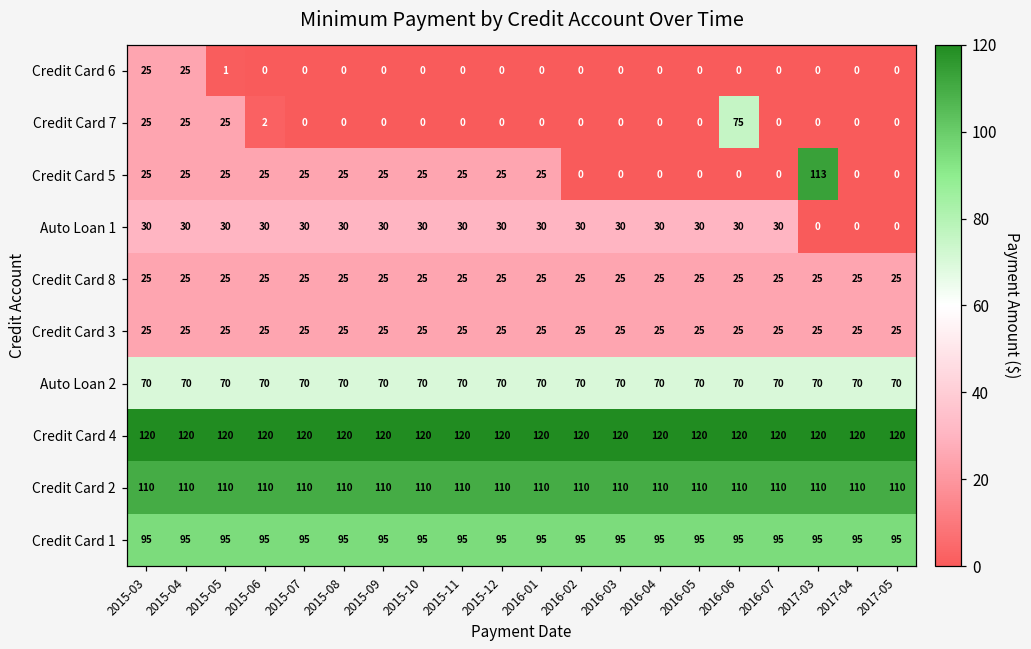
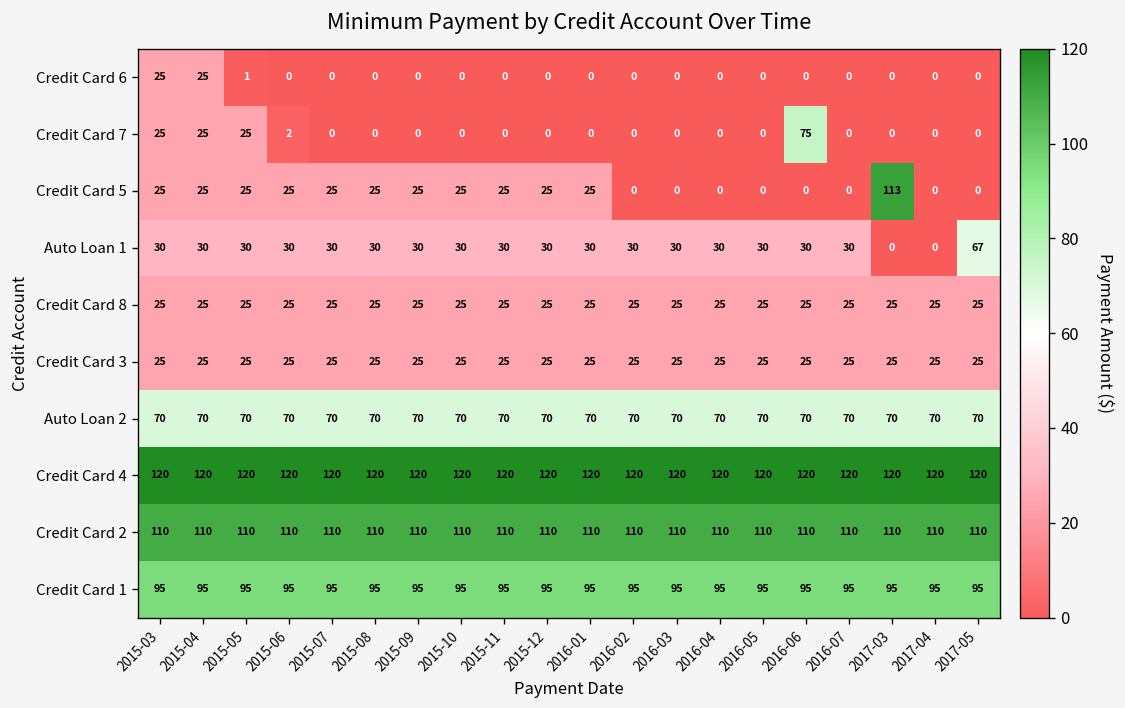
  {
    "Credit Card 6": {
      "2015-03": 25,
      "2015-04": 25,
      "2015-05": 1,
      "2015-06": 0,
      "2015-07": 0,
      "2015-08": 0,
      "2015-09": 0,
      "2015-10": 0,
      "2015-11": 0,
      "2015-12": 0,
      "2016-01": 0,
      "2016-02": 0,
      "2016-03": 0,
      "2016-04": 0,
      "2016-05": 0,
      "2016-06": 0,
      "2016-07": 0,
      "2017-03": 0,
      "2017-04": 0,
      "2017-05": 0
    },
    "Credit Card 7": {
      "2015-03": 25,
      "2015-04": 25,
      "2015-05": 25,
      "2015-06": 2,
      "2015-07": 0,
      "2015-08": 0,
      "2015-09": 0,
      "2015-10": 0,
      "2015-11": 0,
      "2015-12": 0,
      "2016-01": 0,
      "2016-02": 0,
      "2016-03": 0,
      "2016-04": 0,
      "2016-05": 0,
      "2016-06": 75,
      "2016-07": 0,
      "2017-03": 0,
      "2017-04": 0,
      "2017-05": 0
    },
    "Credit Card 5": {
      "2015-03": 25,
      "2015-04": 25,
      "2015-05": 25,
      "2015-06": 25,
      "2015-07": 25,
      "2015-08": 25,
      "2015-09": 25,
      "2015-10": 25,
      "2015-11": 25,
      "2015-12": 25,
      "2016-01": 25,
      "2016-02": 0,
      "2016-03": 0,
      "2016-04": 0,
      "2016-05": 0,
      "2016-06": 0,
      "2016-07": 0,
      "2017-03": 113,
      "2017-04": 0,
      "2017-05": 0
    },
    "Auto Loan 1": {
      "2015-03": 30,
      "2015-04": 30,
      "2015-05": 30,
      "2015-06": 30,
      "2015-07": 30,
      "2015-08": 30,
      "2015-09": 30,
      "2015-10": 30,
      "2015-11": 30,
      "2015-12": 30,
      "2016-01": 30,
      "2016-02": 30,
      "2016-03": 30,
      "2016-04": 30,
      "2016-05": 30,
      "2016-06": 30,
      "2016-07": 30,
      "2017-03": 0,
      "2017-04": 0,
-     "2017-05": 0
+     "2017-05": 67
    },
    "Credit Card 8": {
      "2015-03": 25,
      "2015-04": 25,
      "2015-05": 25,
      "2015-06": 25,
      "2015-07": 25,
      "2015-08": 25,
      "2015-09": 25,
      "2015-10": 25,
      "2015-11": 25,
      "2015-12": 25,
      "2016-01": 25,
      "2016-02": 25,
      "2016-03": 25,
      "2016-04": 25,
      "2016-05": 25,
      "2016-06": 25,
      "2016-07": 25,
      "2017-03": 25,
      "2017-04": 25,
      "2017-05": 25
    },
    "Credit Card 3": {
      "2015-03": 25,
      "2015-04": 25,
      "2015-05": 25,
      "2015-06": 25,
      "2015-07": 25,
      "2015-08": 25,
      "2015-09": 25,
      "2015-10": 25,
      "2015-11": 25,
      "2015-12": 25,
      "2016-01": 25,
      "2016-02": 25,
      "2016-03": 25,
      "2016-04": 25,
      "2016-05": 25,
      "2016-06": 25,
      "2016-07": 25,
      "2017-03": 25,
      "2017-04": 25,
      "2017-05": 25
    },
    "Auto Loan 2": {
      "2015-03": 70,
      "2015-04": 70,
      "2015-05": 70,
      "2015-06": 70,
      "2015-07": 70,
      "2015-08": 70,
      "2015-09": 70,
      "2015-10": 70,
      "2015-11": 70,
      "2015-12": 70,
      "2016-01": 70,
      "2016-02": 70,
      "2016-03": 70,
      "2016-04": 70,
      "2016-05": 70,
      "2016-06": 70,
      "2016-07": 70,
      "2017-03": 70,
      "2017-04": 70,
      "2017-05": 70
    },
    "Credit Card 4": {
      "2015-03": 120,
      "2015-04": 120,
      "2015-05": 120,
      "2015-06": 120,
      "2015-07": 120,
      "2015-08": 120,
      "2015-09": 120,
      "2015-10": 120,
      "2015-11": 120,
      "2015-12": 120,
      "2016-01": 120,
      "2016-02": 120,
      "2016-03": 120,
      "2016-04": 120,
      "2016-05": 120,
      "2016-06": 120,
      "2016-07": 120,
      "2017-03": 120,
      "2017-04": 120,
      "2017-05": 120
    },
    "Credit Card 2": {
      "2015-03": 110,
      "2015-04": 110,
      "2015-05": 110,
      "2015-06": 110,
      "2015-07": 110,
      "2015-08": 110,
      "2015-09": 110,
      "2015-10": 110,
      "2015-11": 110,
      "2015-12": 110,
      "2016-01": 110,
      "2016-02": 110,
      "2016-03": 110,
      "2016-04": 110,
      "2016-05": 110,
      "2016-06": 110,
      "2016-07": 110,
      "2017-03": 110,
      "2017-04": 110,
      "2017-05": 110
    },
    "Credit Card 1": {
      "2015-03": 95,
      "2015-04": 95,
      "2015-05": 95,
      "2015-06": 95,
      "2015-07": 95,
      "2015-08": 95,
      "2015-09": 95,
      "2015-10": 95,
      "2015-11": 95,
      "2015-12": 95,
      "2016-01": 95,
      "2016-02": 95,
      "2016-03": 95,
      "2016-04": 95,
      "2016-05": 95,
      "2016-06": 95,
      "2016-07": 95,
      "2017-03": 95,
      "2017-04": 95,
      "2017-05": 95
    }
  }
